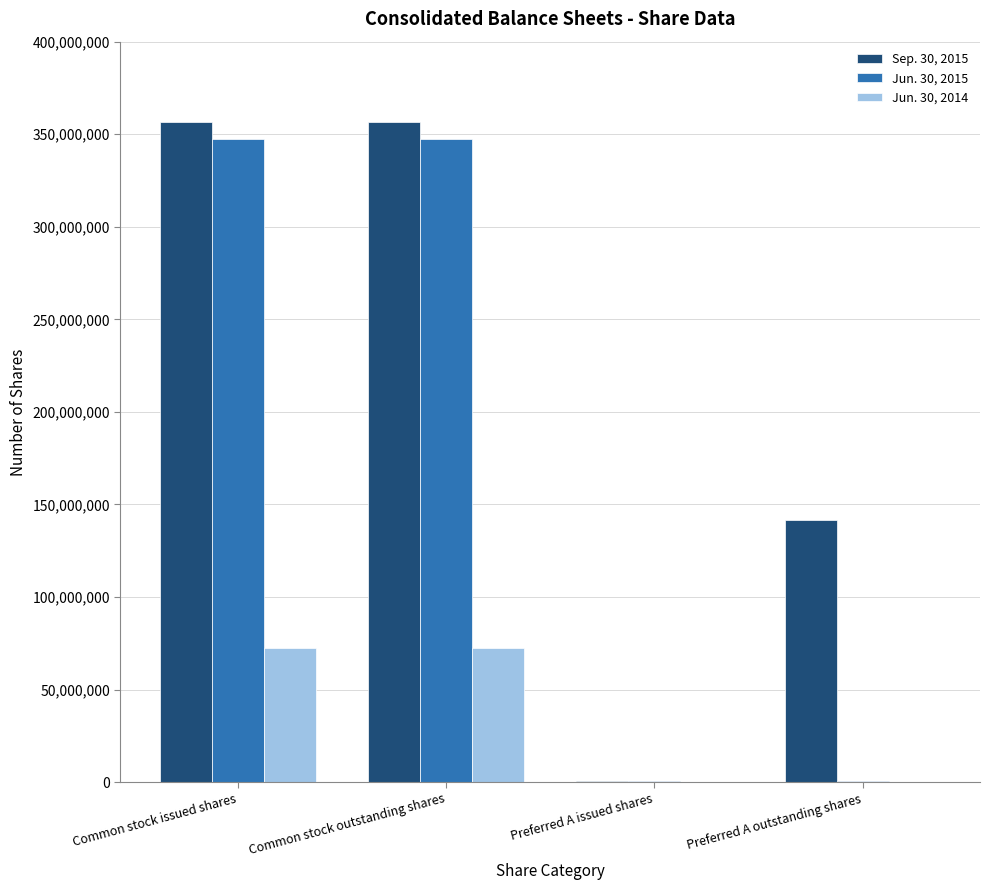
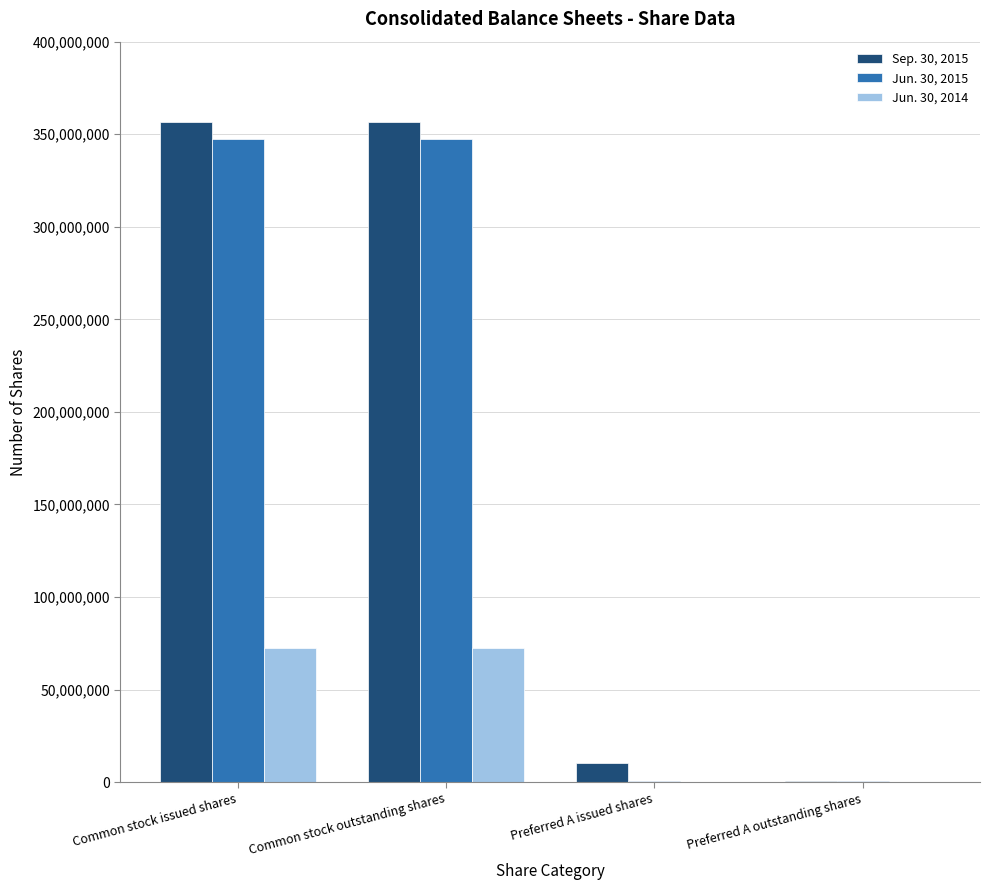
  {
    "Sep. 30, 2015": {
      "Common stock issued shares": "357,000,000",
      "Common stock outstanding shares": "357,000,000",
-     "Preferred A issued shares": "1,000,000",
-     "Preferred A outstanding shares": "142,000,000"
+     "Preferred A issued shares": "10,000,000",
+     "Preferred A outstanding shares": "1,000,000"
    },
    "Jun. 30, 2015": {
      "Common stock issued shares": "347,000,000",
      "Common stock outstanding shares": "347,000,000"
    },
    "Jun. 30, 2014": {
      "Common stock issued shares": "73,000,000",
      "Common stock outstanding shares": "73,000,000",
      "Preferred A issued shares": "0",
      "Preferred A outstanding shares": "0"
    }
  }
